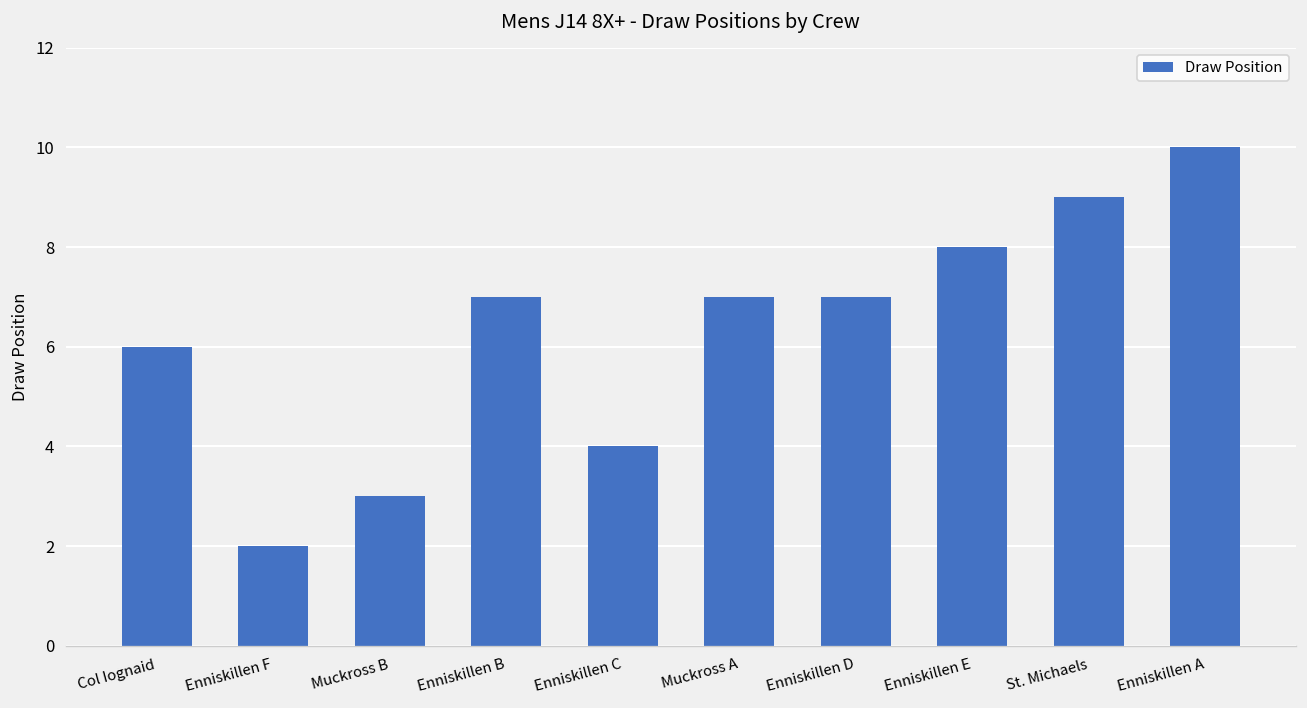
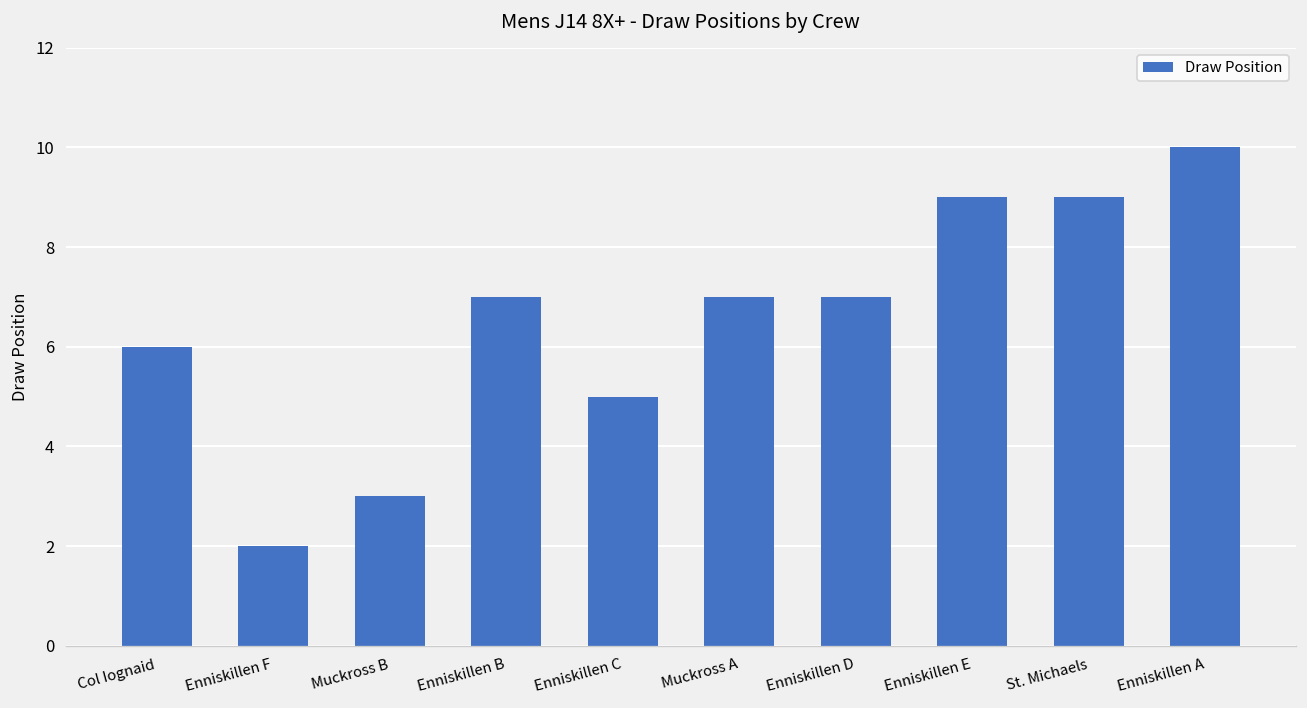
  {
    "Col Iognaid": 6,
    "Enniskillen F": 2,
    "Muckross B": 3,
    "Enniskillen B": 7,
-   "Enniskillen C": 4,
+   "Enniskillen C": 5,
    "Muckross A": 7,
    "Enniskillen D": 7,
-   "Enniskillen E": 8,
+   "Enniskillen E": 9,
    "St. Michaels": 9,
    "Enniskillen A": 10
  }
